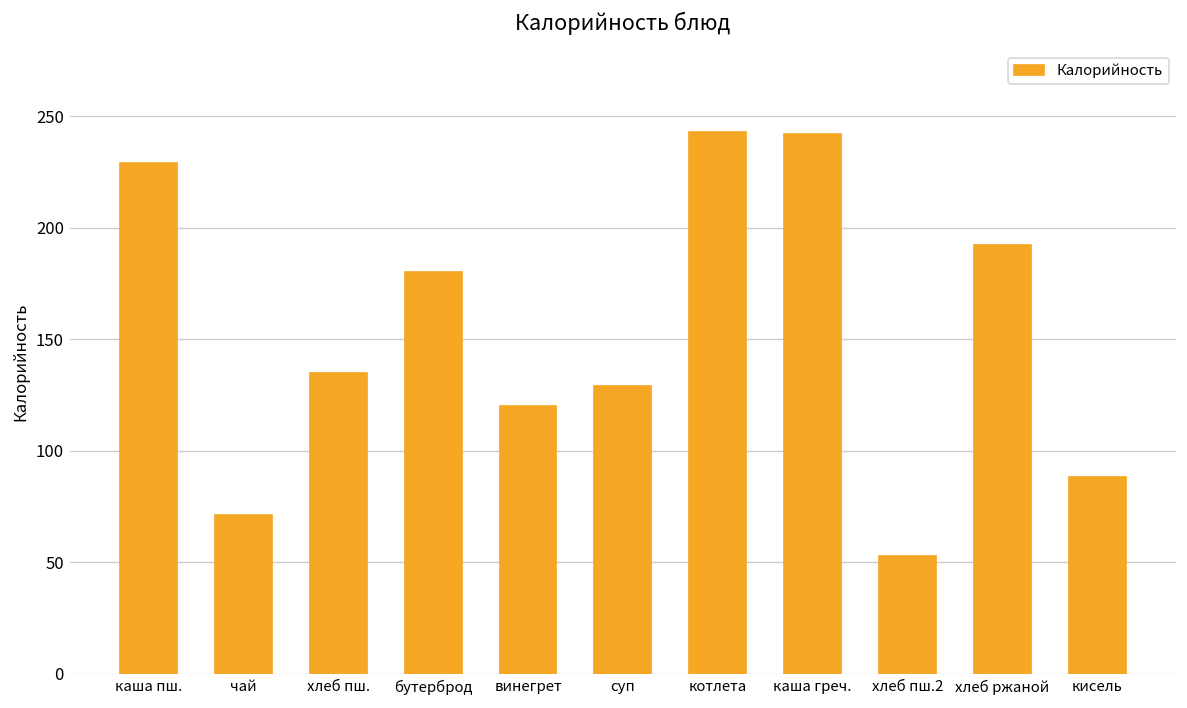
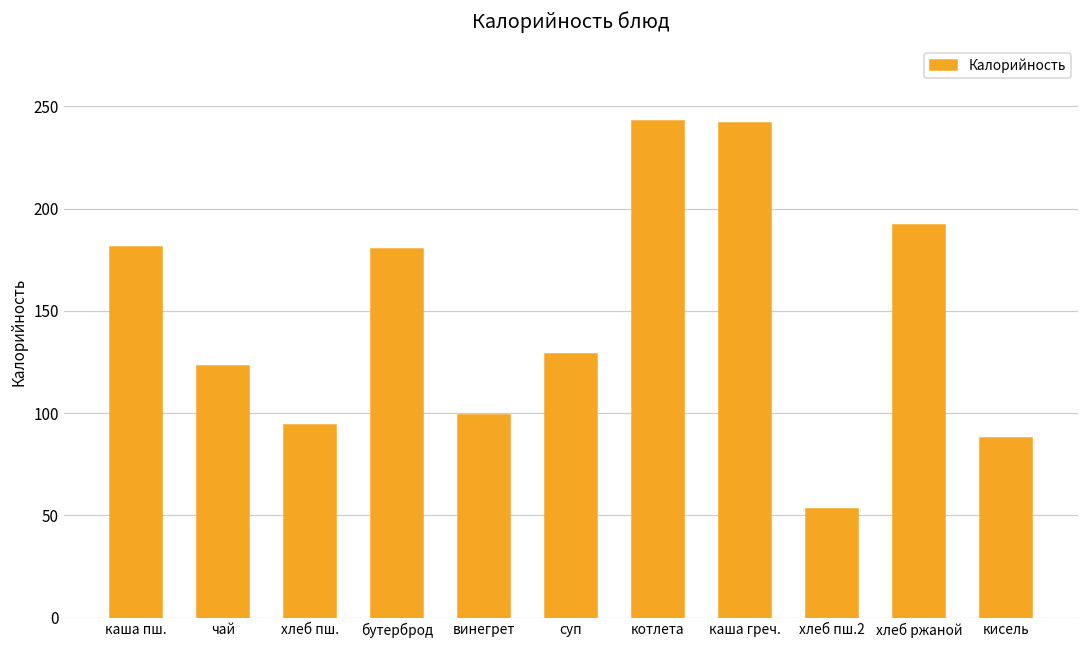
  {
-   "каша пш.": 229,
-   "чай": 71,
-   "хлеб пш.": 135,
+   "каша пш.": 181,
+   "чай": 123,
+   "хлеб пш.": 94,
    "бутерброд": 180,
-   "винегрет": 120,
+   "винегрет": 99,
    "суп": 129,
    "котлета": 243,
    "каша греч.": 242,
    "хлеб пш.2": 53,
    "хлеб ржаной": 192,
    "кисель": 88
  }
